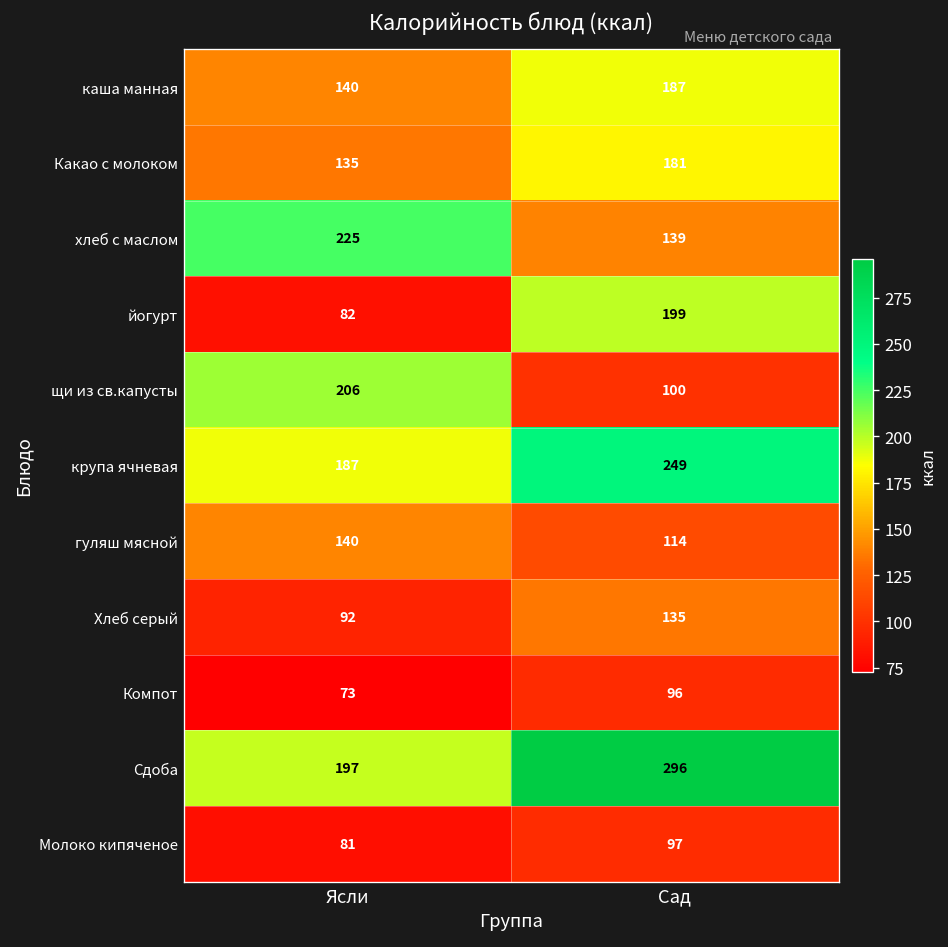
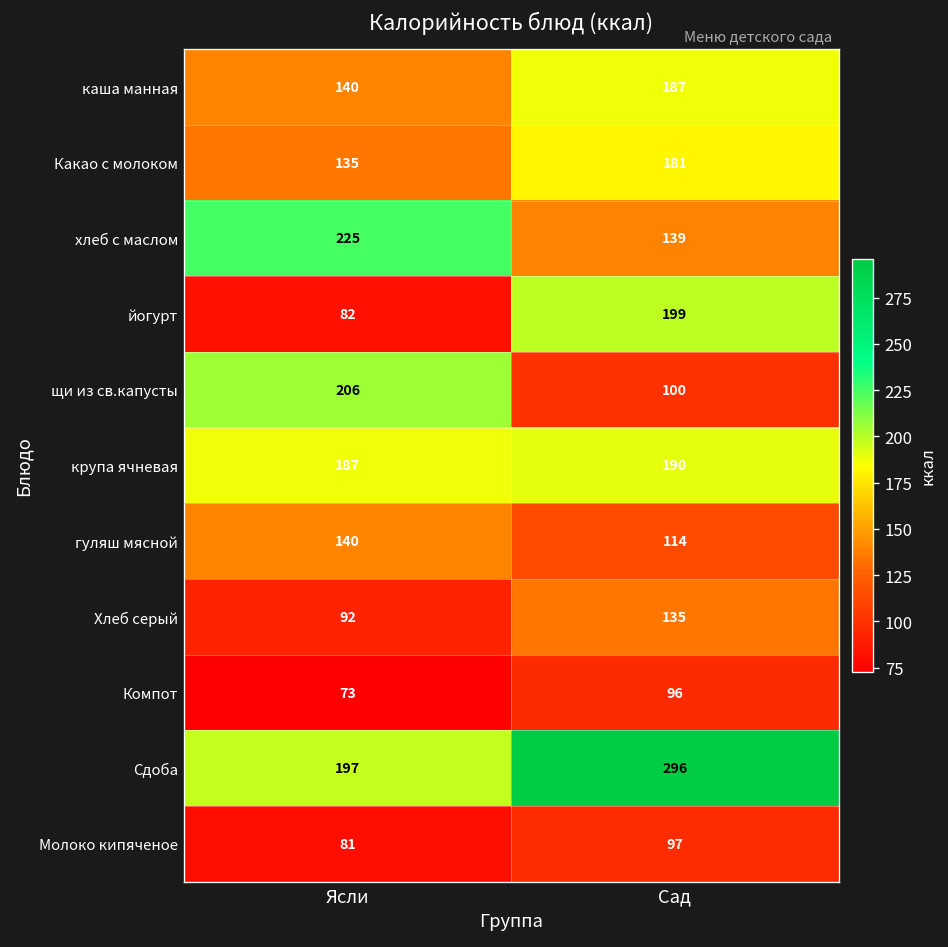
  {
    "каша манная": {
      "Ясли": 140,
      "Сад": 187
    },
    "Какао с молоком": {
      "Ясли": 135,
      "Сад": 181
    },
    "хлеб с маслом": {
      "Ясли": 225,
      "Сад": 139
    },
    "йогурт": {
      "Ясли": 82,
      "Сад": 199
    },
    "щи из св.капусты": {
      "Ясли": 206,
      "Сад": 100
    },
    "крупа ячневая": {
      "Ясли": 187,
-     "Сад": 249
+     "Сад": 190
    },
    "гуляш мясной": {
      "Ясли": 140,
      "Сад": 114
    },
    "Хлеб серый": {
      "Ясли": 92,
      "Сад": 135
    },
    "Компот": {
      "Ясли": 73,
      "Сад": 96
    },
    "Сдоба": {
      "Ясли": 197,
      "Сад": 296
    },
    "Молоко кипяченое": {
      "Ясли": 81,
      "Сад": 97
    }
  }
